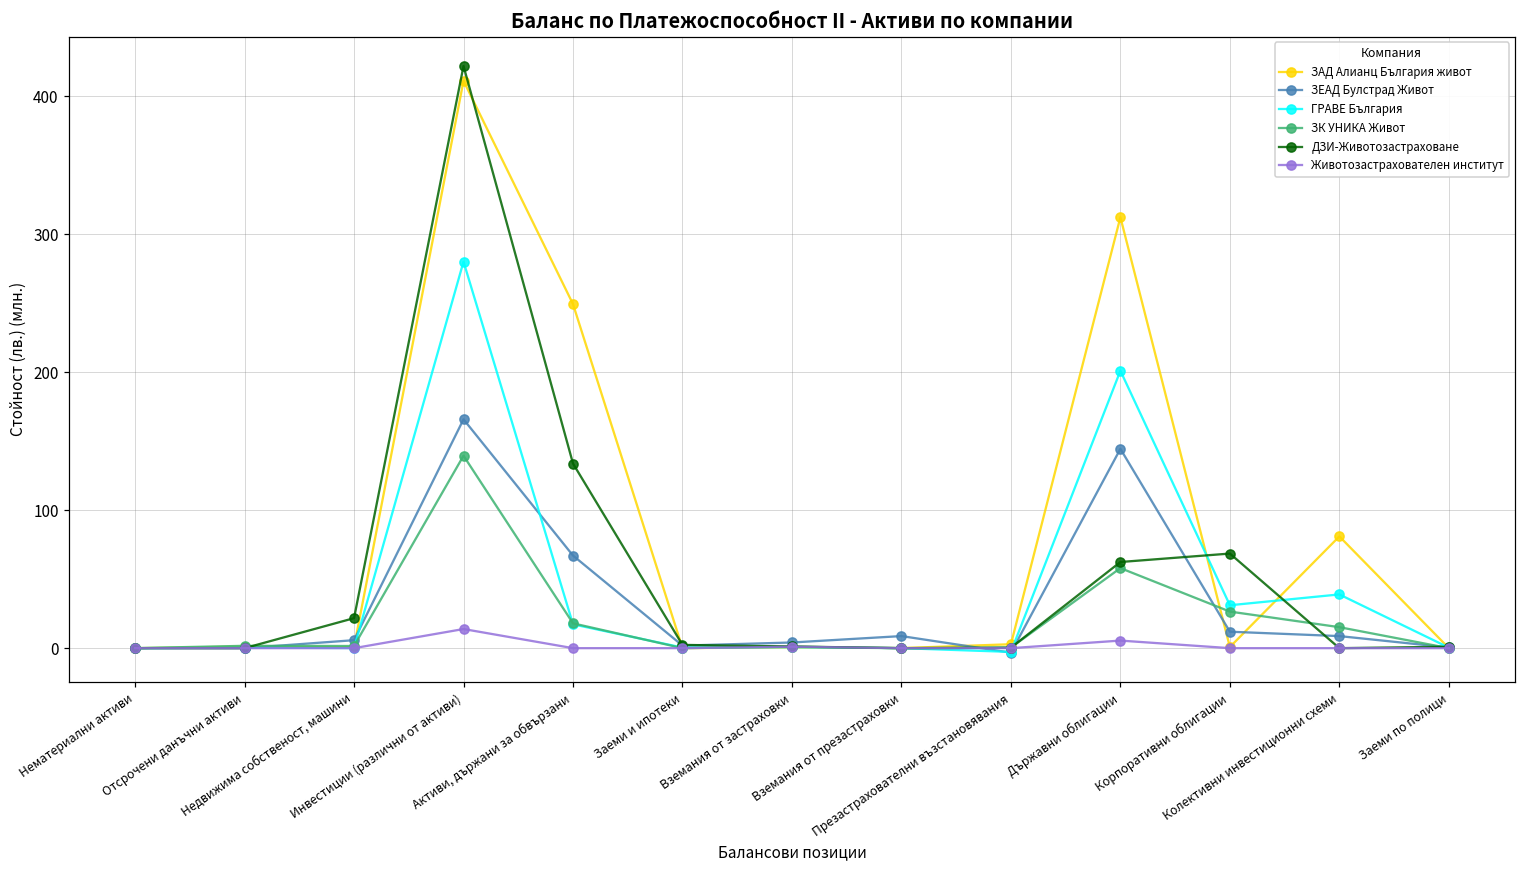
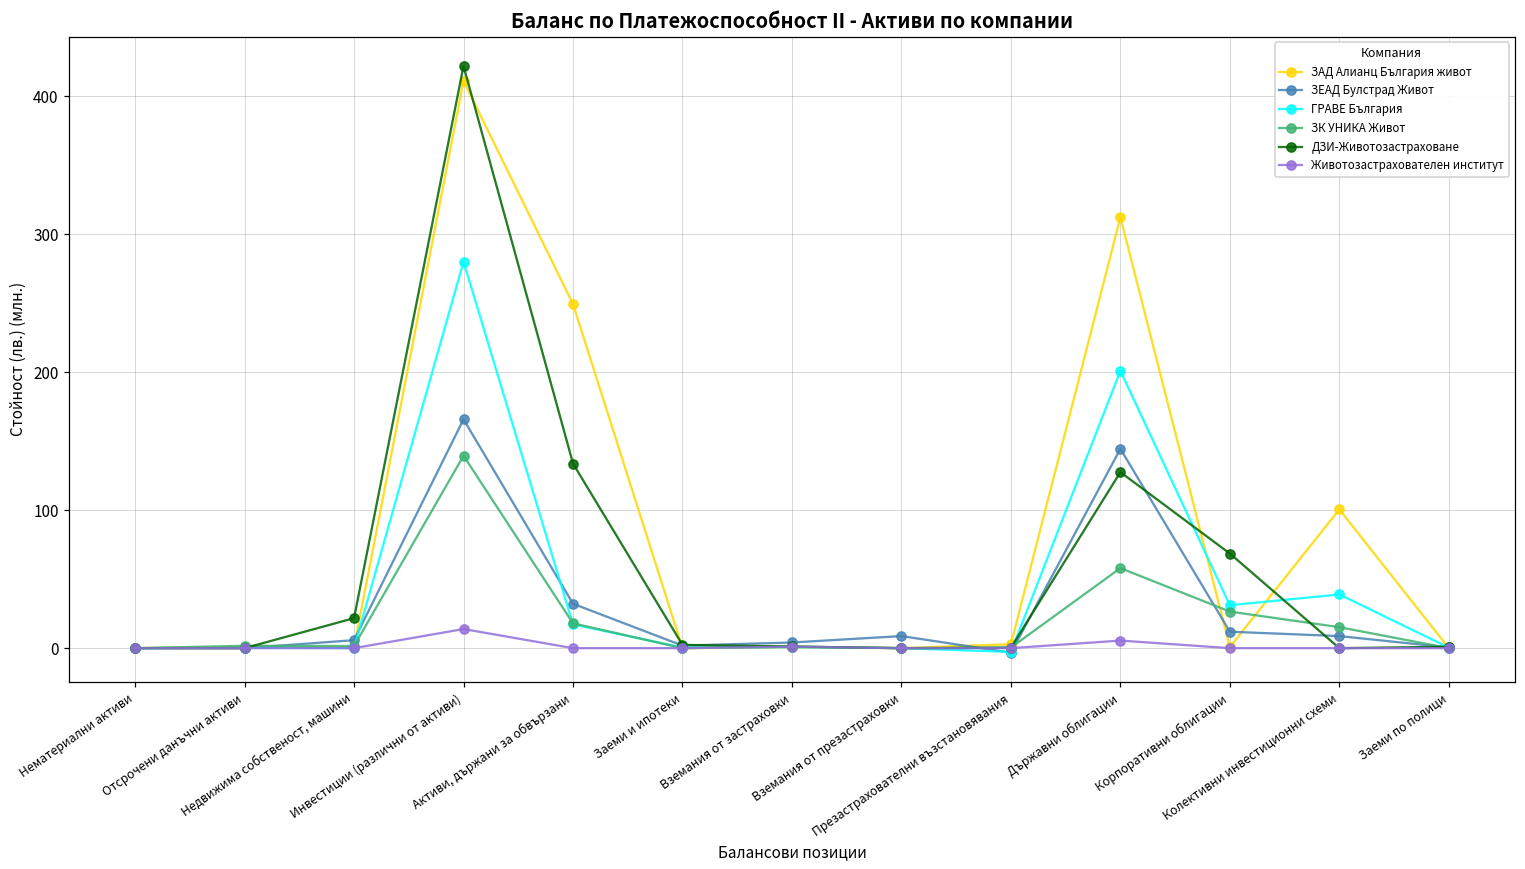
  {
    "ЗАД Алианц България живот": {
      "Инвестиции (различни от активи)": 411,
      "Активи, държани за обвързани": 249,
      "Презастрахователни възстановявания": 3,
      "Държавни облигации": 312,
-     "Колективни инвестиционни схеми": 81
+     "Колективни инвестиционни схеми": 101
    },
    "ЗЕАД Булстрад Живот": {
      "Недвижима собственост, машини": 6,
      "Инвестиции (различни от активи)": 166,
-     "Активи, държани за обвързани": 67,
+     "Активи, държани за обвързани": 32,
      "Вземания от застраховки": 4,
      "Вземания от презастраховки": 9,
      "Държавни облигации": 144,
      "Корпоративни облигации": 12,
      "Колективни инвестиционни схеми": 9
    },
    "ГРАВЕ България": {
      "Инвестиции (различни от активи)": 280,
      "Държавни облигации": 201,
      "Корпоративни облигации": 31,
      "Колективни инвестиционни схеми": 39
    },
    "ЗК УНИКА Живот": {
      "Инвестиции (различни от активи)": 139,
      "Държавни облигации": 58,
      "Корпоративни облигации": 27,
      "Колективни инвестиционни схеми": 15
    },
    "ДЗИ-Животозастраховане": {
      "Недвижима собственост, машини": 22,
      "Инвестиции (различни от активи)": 422,
      "Активи, държани за обвързани": 134,
-     "Държавни облигации": 62,
+     "Държавни облигации": 128,
      "Корпоративни облигации": 69
    },
    "Животозастрахователен институт": {
      "Инвестиции (различни от активи)": 14,
      "Активи, държани за обвързани": 0,
      "Държавни облигации": 5
    }
  }
